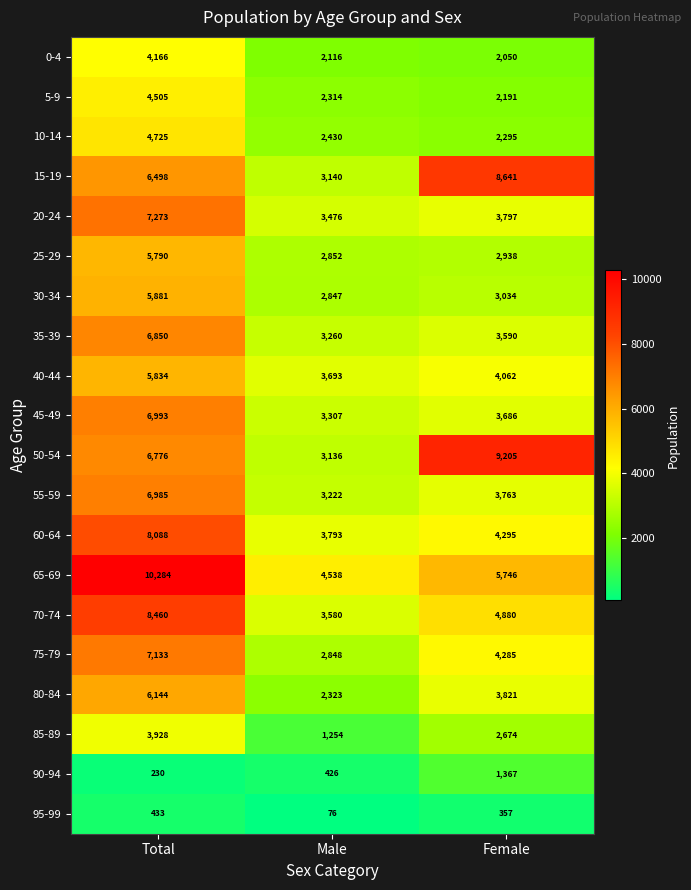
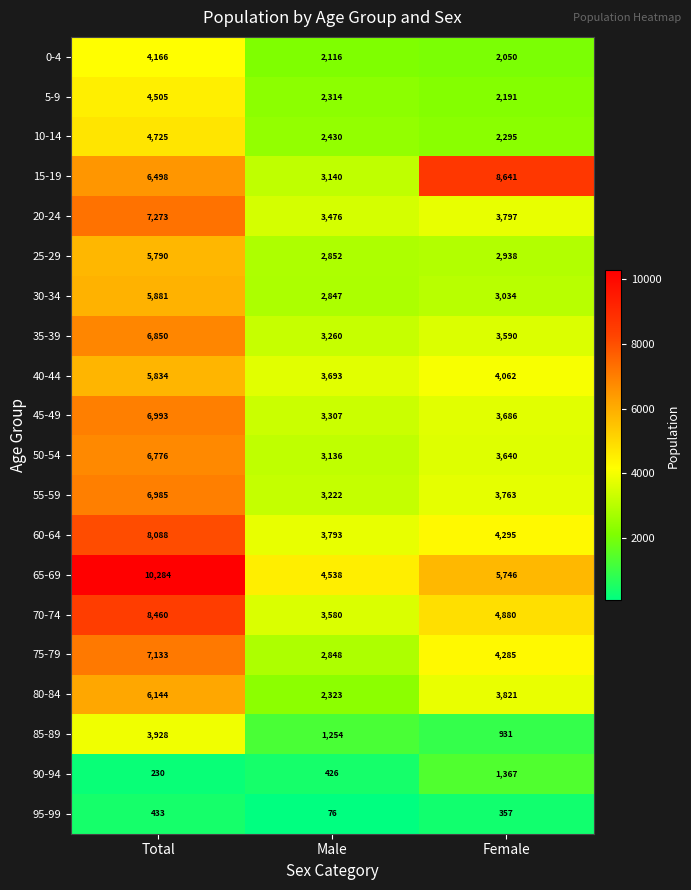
  {
    "0-4": {
      "Total": "4,166",
      "Male": "2,116",
      "Female": "2,050"
    },
    "5-9": {
      "Total": "4,505",
      "Male": "2,314",
      "Female": "2,191"
    },
    "10-14": {
      "Total": "4,725",
      "Male": "2,430",
      "Female": "2,295"
    },
    "15-19": {
      "Total": "6,498",
      "Male": "3,140",
      "Female": "8,641"
    },
    "20-24": {
      "Total": "7,273",
      "Male": "3,476",
      "Female": "3,797"
    },
    "25-29": {
      "Total": "5,790",
      "Male": "2,852",
      "Female": "2,938"
    },
    "30-34": {
      "Total": "5,881",
      "Male": "2,847",
      "Female": "3,034"
    },
    "35-39": {
      "Total": "6,850",
      "Male": "3,260",
      "Female": "3,590"
    },
    "40-44": {
      "Total": "5,834",
      "Male": "3,693",
      "Female": "4,062"
    },
    "45-49": {
      "Total": "6,993",
      "Male": "3,307",
      "Female": "3,686"
    },
    "50-54": {
      "Total": "6,776",
      "Male": "3,136",
-     "Female": "9,205"
+     "Female": "3,640"
    },
    "55-59": {
      "Total": "6,985",
      "Male": "3,222",
      "Female": "3,763"
    },
    "60-64": {
      "Total": "8,088",
      "Male": "3,793",
      "Female": "4,295"
    },
    "65-69": {
      "Total": "10,284",
      "Male": "4,538",
      "Female": "5,746"
    },
    "70-74": {
      "Total": "8,460",
      "Male": "3,580",
      "Female": "4,880"
    },
    "75-79": {
      "Total": "7,133",
      "Male": "2,848",
      "Female": "4,285"
    },
    "80-84": {
      "Total": "6,144",
      "Male": "2,323",
      "Female": "3,821"
    },
    "85-89": {
      "Total": "3,928",
      "Male": "1,254",
-     "Female": "2,674"
+     "Female": "931"
    },
    "90-94": {
      "Total": "230",
      "Male": "426",
      "Female": "1,367"
    },
    "95-99": {
      "Total": "433",
      "Male": "76",
      "Female": "357"
    }
  }
